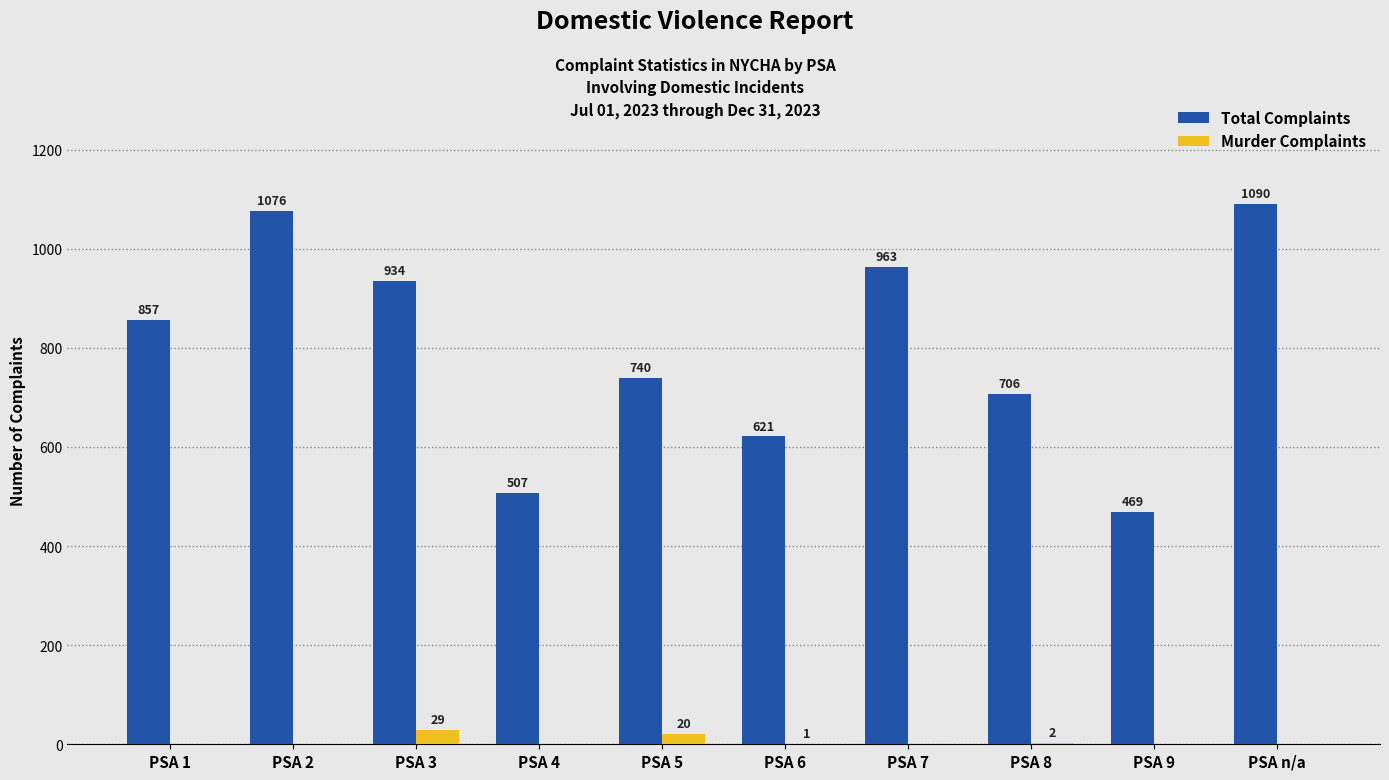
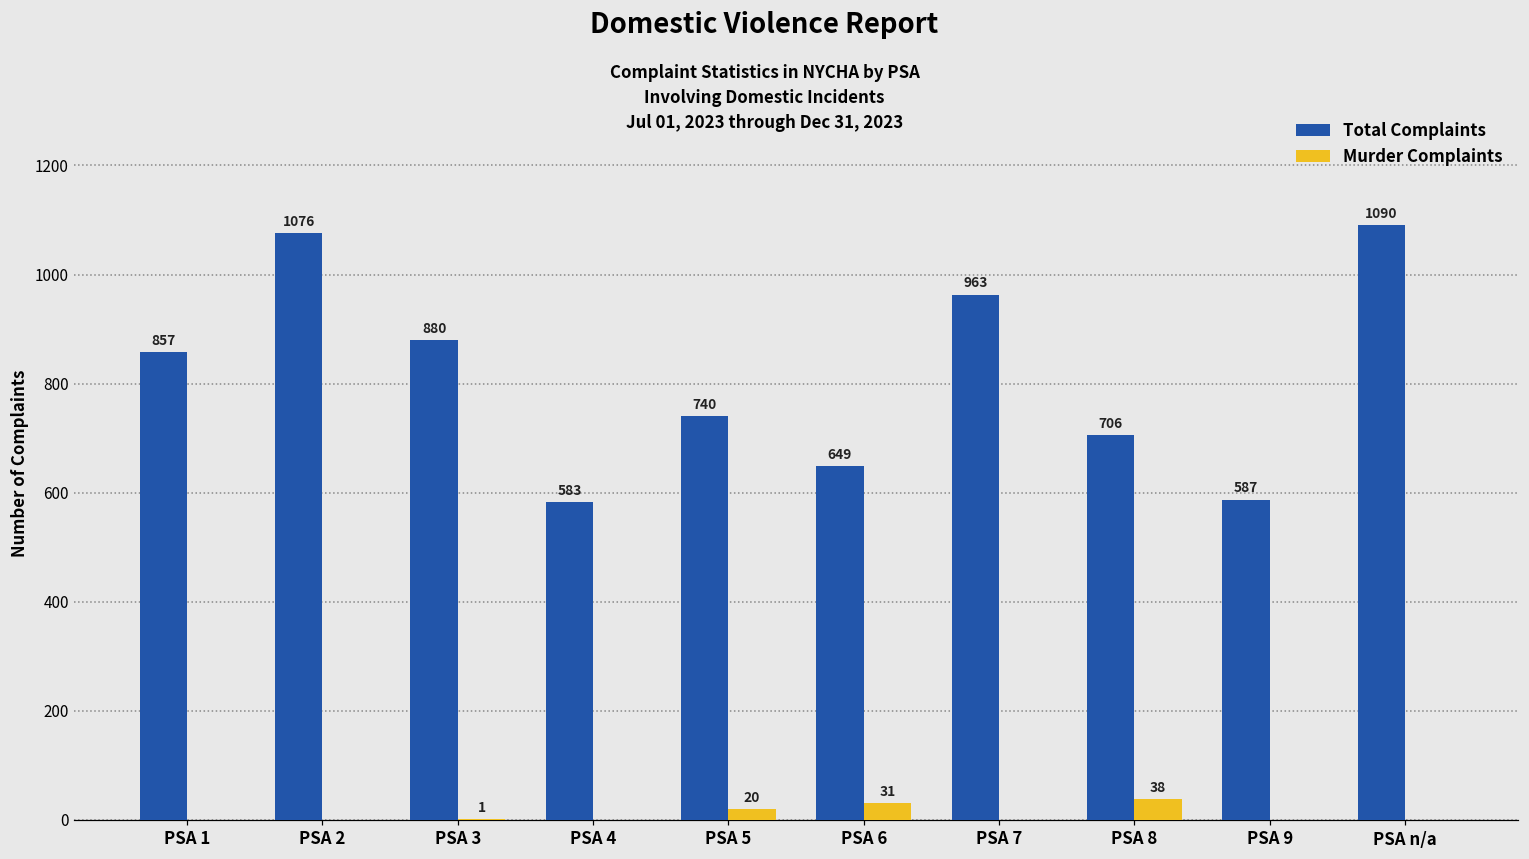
  {
    "Total Complaints": {
      "PSA 1": 857,
      "PSA 2": 1076,
-     "PSA 3": 934,
-     "PSA 4": 507,
+     "PSA 3": 880,
+     "PSA 4": 583,
      "PSA 5": 740,
-     "PSA 6": 621,
+     "PSA 6": 649,
      "PSA 7": 963,
      "PSA 8": 706,
-     "PSA 9": 469,
+     "PSA 9": 587,
      "PSA n/a": 1090
    },
    "Murder Complaints": {
-     "PSA 3": 29,
+     "PSA 3": 1,
      "PSA 5": 20,
-     "PSA 6": 1,
-     "PSA 8": 2
+     "PSA 6": 31,
+     "PSA 8": 38
    }
  }
